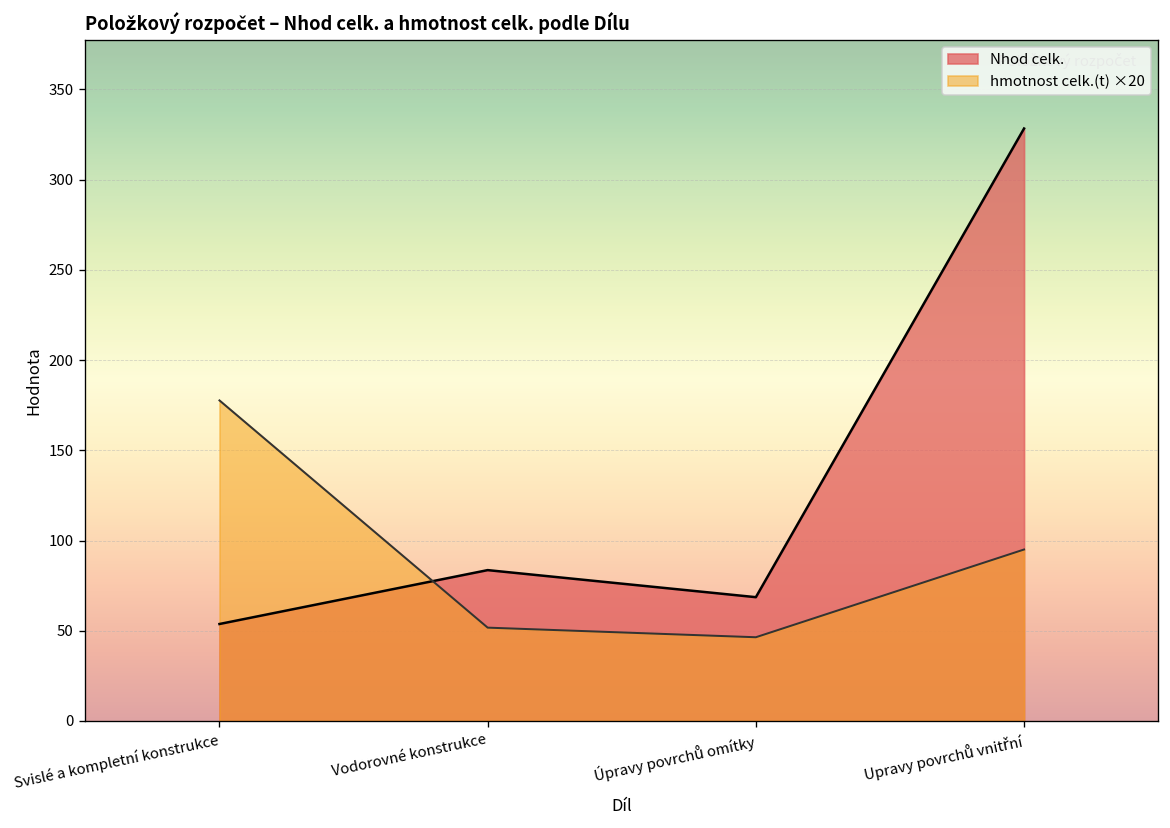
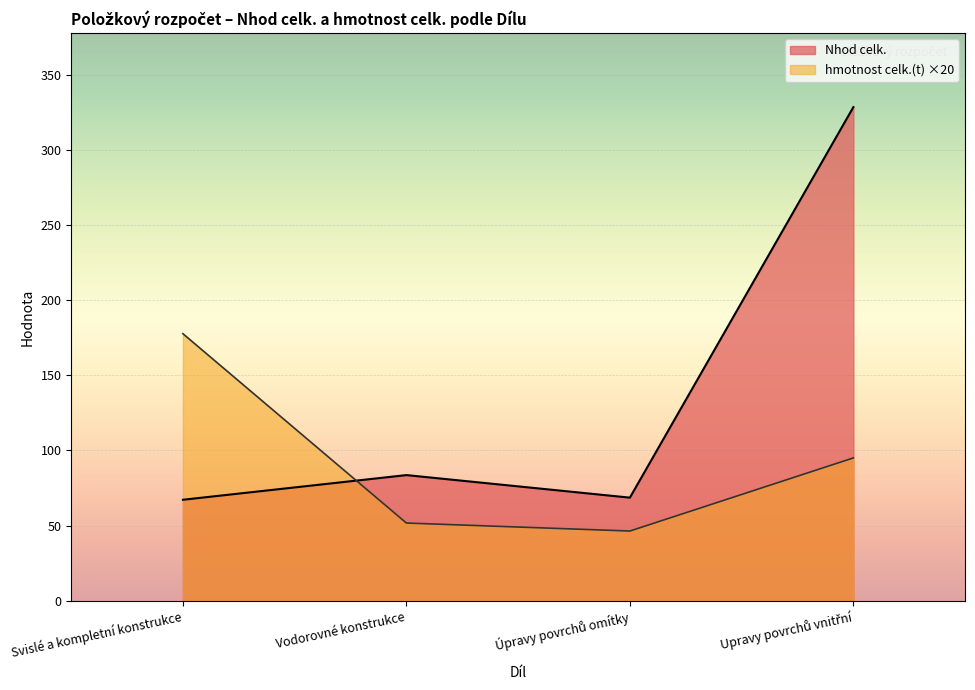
  {
    "Nhod celk.": {
-     "Svislé a kompletní konstrukce": 54,
+     "Svislé a kompletní konstrukce": 67,
      "Vodorovné konstrukce": 84,
      "Úpravy povrchů omítky": 69,
      "Upravy povrchů vnitřní": 328
    },
    "hmotnost celk.(t) ×20": {
      "Svislé a kompletní konstrukce": 178,
      "Vodorovné konstrukce": 52,
      "Úpravy povrchů omítky": 46,
      "Upravy povrchů vnitřní": 95
    }
  }
